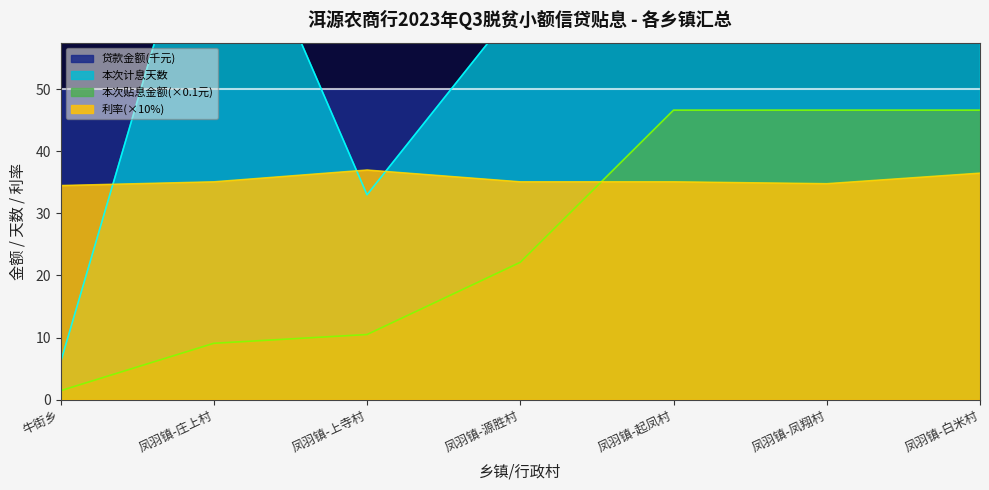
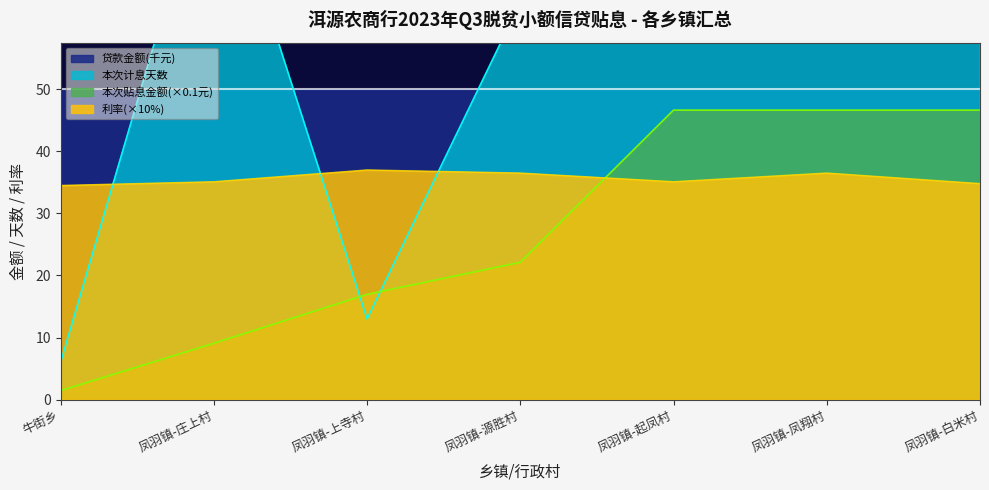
  {
    "贷款金额(千元)": {
      "牛街乡": 50,
      "凤羽镇-上寺村": 50,
      "凤羽镇-源胜村": 50,
      "凤羽镇-起凤村": 50,
      "凤羽镇-凤翔村": 50,
      "凤羽镇-白米村": 50
    },
    "本次计息天数": {
      "牛街乡": 6,
-     "凤羽镇-上寺村": 33
+     "凤羽镇-上寺村": 13
    },
    "本次贴息金额(×0.1元)": {
      "牛街乡": 1,
      "凤羽镇-庄上村": 9,
-     "凤羽镇-上寺村": 10,
+     "凤羽镇-上寺村": 17,
      "凤羽镇-源胜村": 22,
      "凤羽镇-起凤村": 47,
      "凤羽镇-凤翔村": 47,
      "凤羽镇-白米村": 47
    },
    "利率(×10%)": {
      "牛街乡": 35,
      "凤羽镇-庄上村": 35,
      "凤羽镇-上寺村": 37,
-     "凤羽镇-源胜村": 35,
+     "凤羽镇-源胜村": 37,
      "凤羽镇-起凤村": 35,
-     "凤羽镇-凤翔村": 35,
-     "凤羽镇-白米村": 37
+     "凤羽镇-凤翔村": 37,
+     "凤羽镇-白米村": 35
    }
  }
